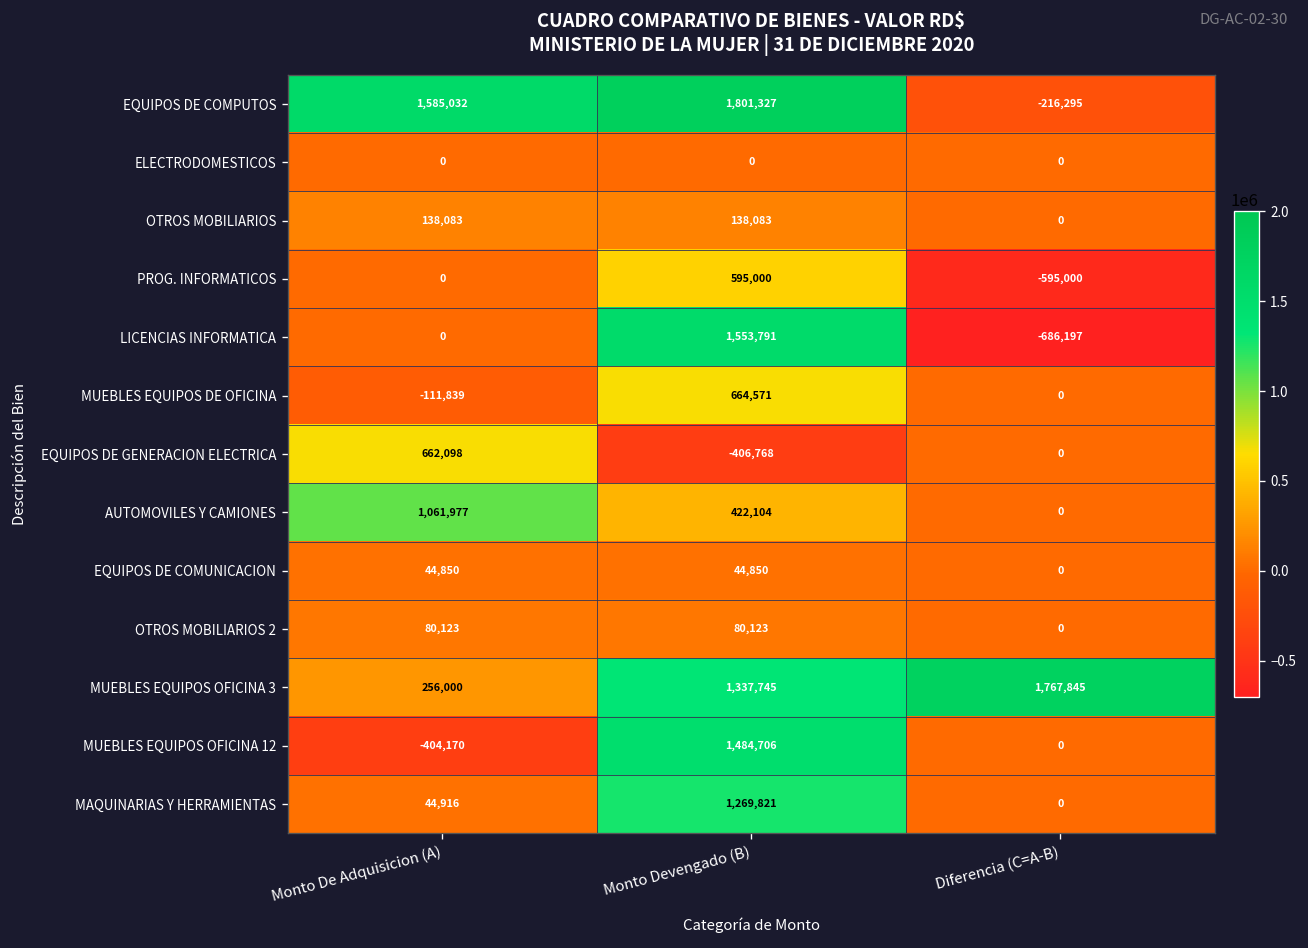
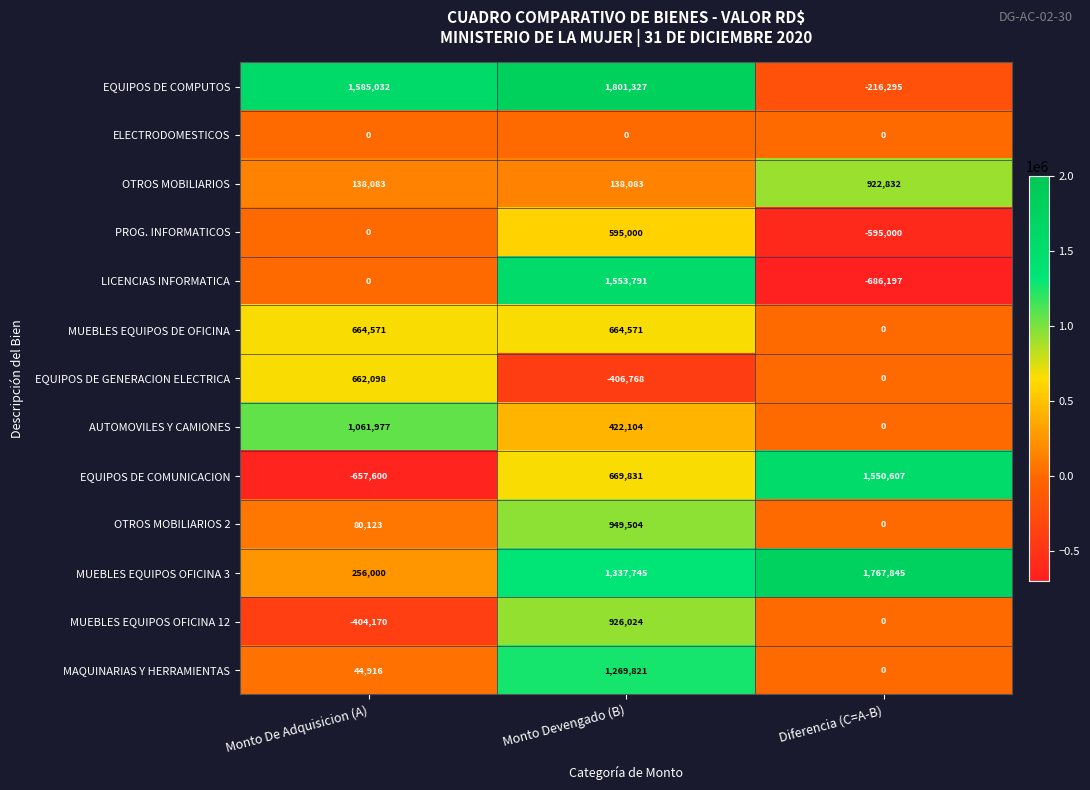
  {
    "EQUIPOS DE COMPUTOS": {
      "Monto De Adquisicion (A)": "1,585,032",
      "Monto Devengado (B)": "1,801,327",
      "Diferencia (C=A-B)": "-216,295"
    },
    "ELECTRODOMESTICOS": {
      "Monto De Adquisicion (A)": "0",
      "Monto Devengado (B)": "0",
      "Diferencia (C=A-B)": "0"
    },
    "OTROS MOBILIARIOS": {
      "Monto De Adquisicion (A)": "138,083",
      "Monto Devengado (B)": "138,083",
-     "Diferencia (C=A-B)": "0"
+     "Diferencia (C=A-B)": "922,832"
    },
    "PROG. INFORMATICOS": {
      "Monto De Adquisicion (A)": "0",
      "Monto Devengado (B)": "595,000",
      "Diferencia (C=A-B)": "-595,000"
    },
    "LICENCIAS INFORMATICA": {
      "Monto De Adquisicion (A)": "0",
      "Monto Devengado (B)": "1,553,791",
      "Diferencia (C=A-B)": "-686,197"
    },
    "MUEBLES EQUIPOS DE OFICINA": {
-     "Monto De Adquisicion (A)": "-111,839",
+     "Monto De Adquisicion (A)": "664,571",
      "Monto Devengado (B)": "664,571",
      "Diferencia (C=A-B)": "0"
    },
    "EQUIPOS DE GENERACION ELECTRICA": {
      "Monto De Adquisicion (A)": "662,098",
      "Monto Devengado (B)": "-406,768",
      "Diferencia (C=A-B)": "0"
    },
    "AUTOMOVILES Y CAMIONES": {
      "Monto De Adquisicion (A)": "1,061,977",
      "Monto Devengado (B)": "422,104",
      "Diferencia (C=A-B)": "0"
    },
    "EQUIPOS DE COMUNICACION": {
-     "Monto De Adquisicion (A)": "44,850",
-     "Monto Devengado (B)": "44,850",
-     "Diferencia (C=A-B)": "0"
+     "Monto De Adquisicion (A)": "-657,600",
+     "Monto Devengado (B)": "669,831",
+     "Diferencia (C=A-B)": "1,550,607"
    },
    "OTROS MOBILIARIOS 2": {
      "Monto De Adquisicion (A)": "80,123",
-     "Monto Devengado (B)": "80,123",
+     "Monto Devengado (B)": "949,504",
      "Diferencia (C=A-B)": "0"
    },
    "MUEBLES EQUIPOS OFICINA 3": {
      "Monto De Adquisicion (A)": "256,000",
      "Monto Devengado (B)": "1,337,745",
      "Diferencia (C=A-B)": "1,767,845"
    },
    "MUEBLES EQUIPOS OFICINA 12": {
      "Monto De Adquisicion (A)": "-404,170",
-     "Monto Devengado (B)": "1,484,706",
+     "Monto Devengado (B)": "926,024",
      "Diferencia (C=A-B)": "0"
    },
    "MAQUINARIAS Y HERRAMIENTAS": {
      "Monto De Adquisicion (A)": "44,916",
      "Monto Devengado (B)": "1,269,821",
      "Diferencia (C=A-B)": "0"
    }
  }
